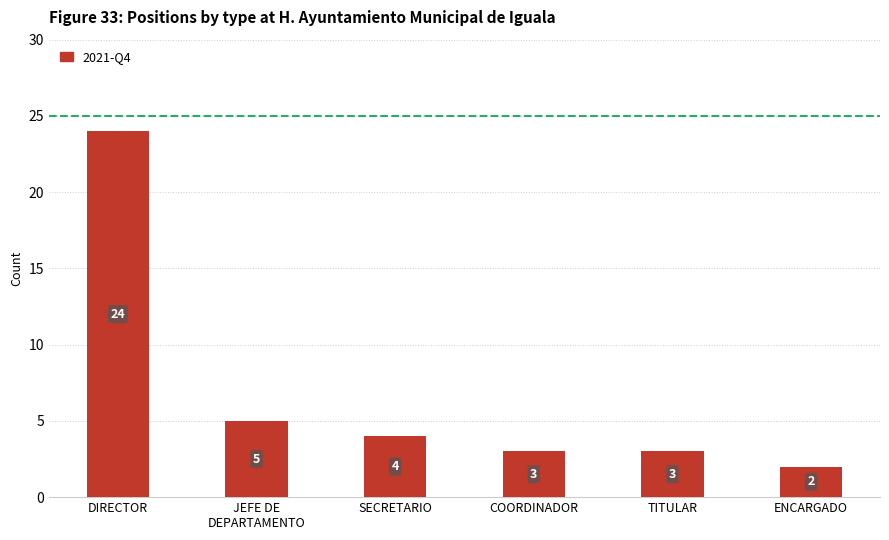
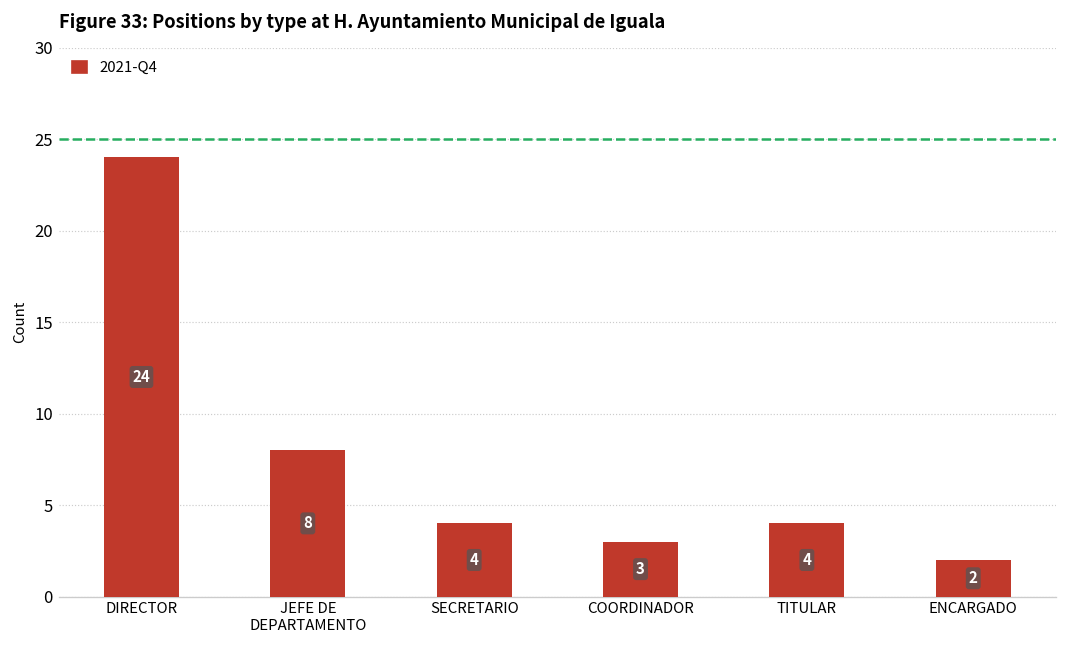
  {
-   "JEFE DE DEPARTAMENTO": 5,
-   "TITULAR": 3
+   "JEFE DE DEPARTAMENTO": 8,
+   "TITULAR": 4
  }
